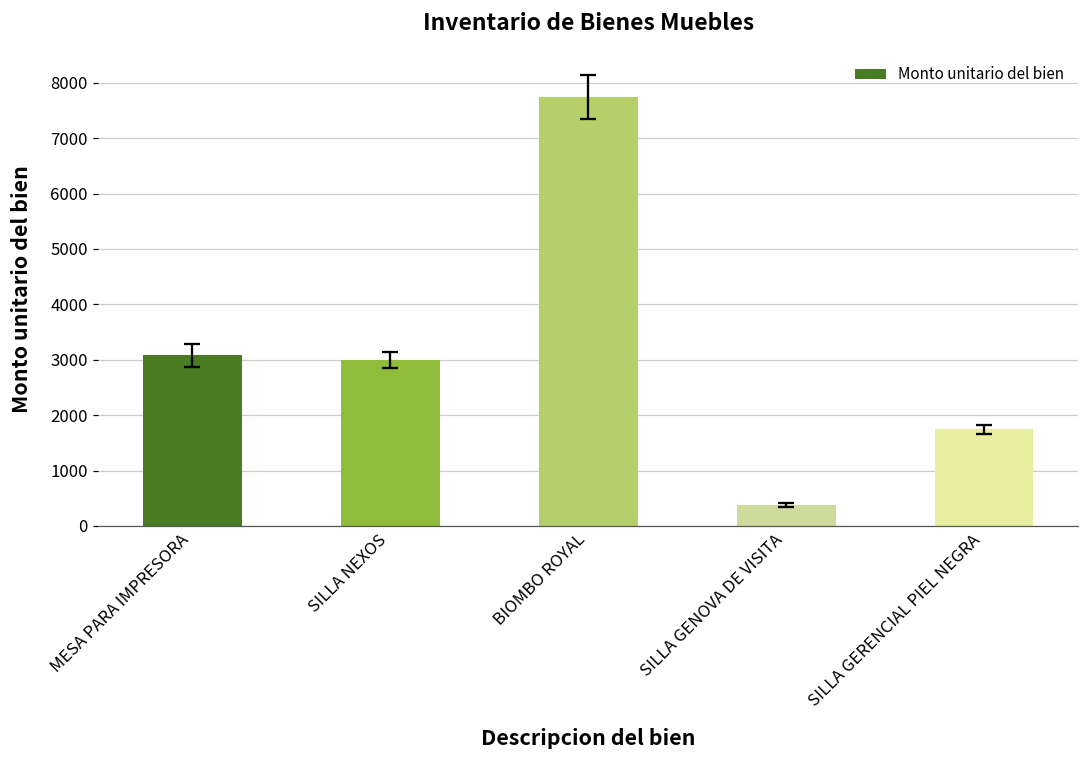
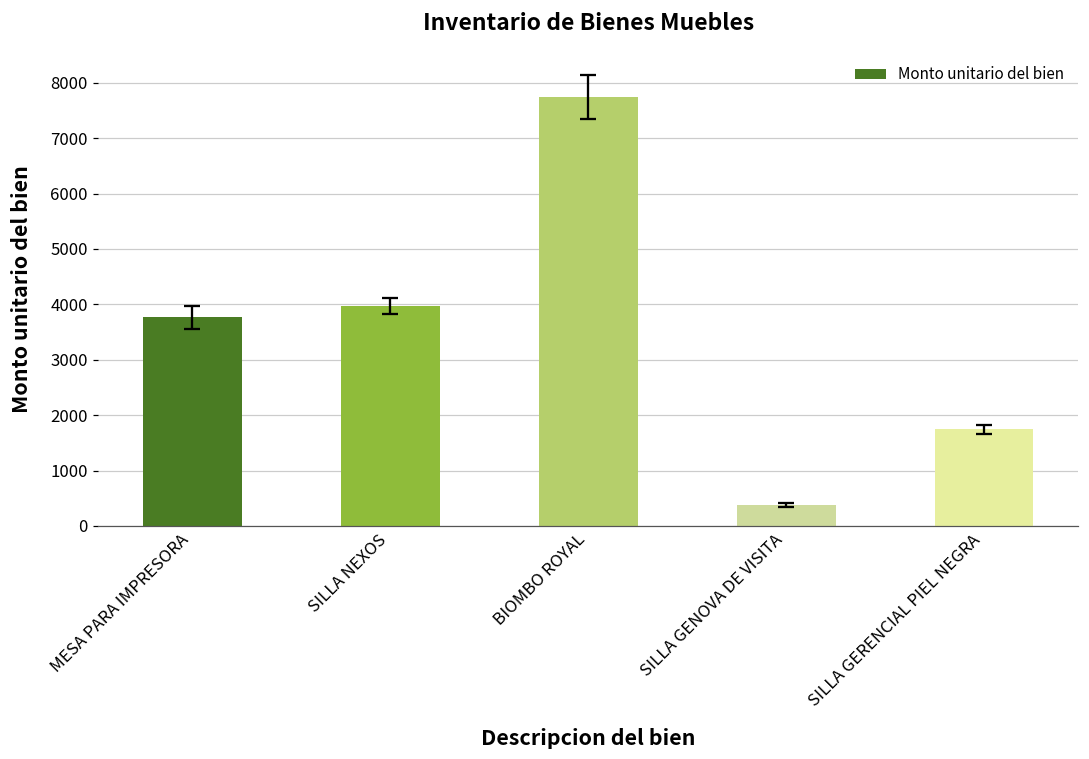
  {
    "Monto unitario del bien": {
-     "MESA PARA IMPRESORA": 3100,
-     "SILLA NEXOS": 3000,
+     "MESA PARA IMPRESORA": 3800,
+     "SILLA NEXOS": 4000,
      "BIOMBO ROYAL": 7700,
      "SILLA GENOVA DE VISITA": 400,
      "SILLA GERENCIAL PIEL NEGRA": 1700
    }
  }
